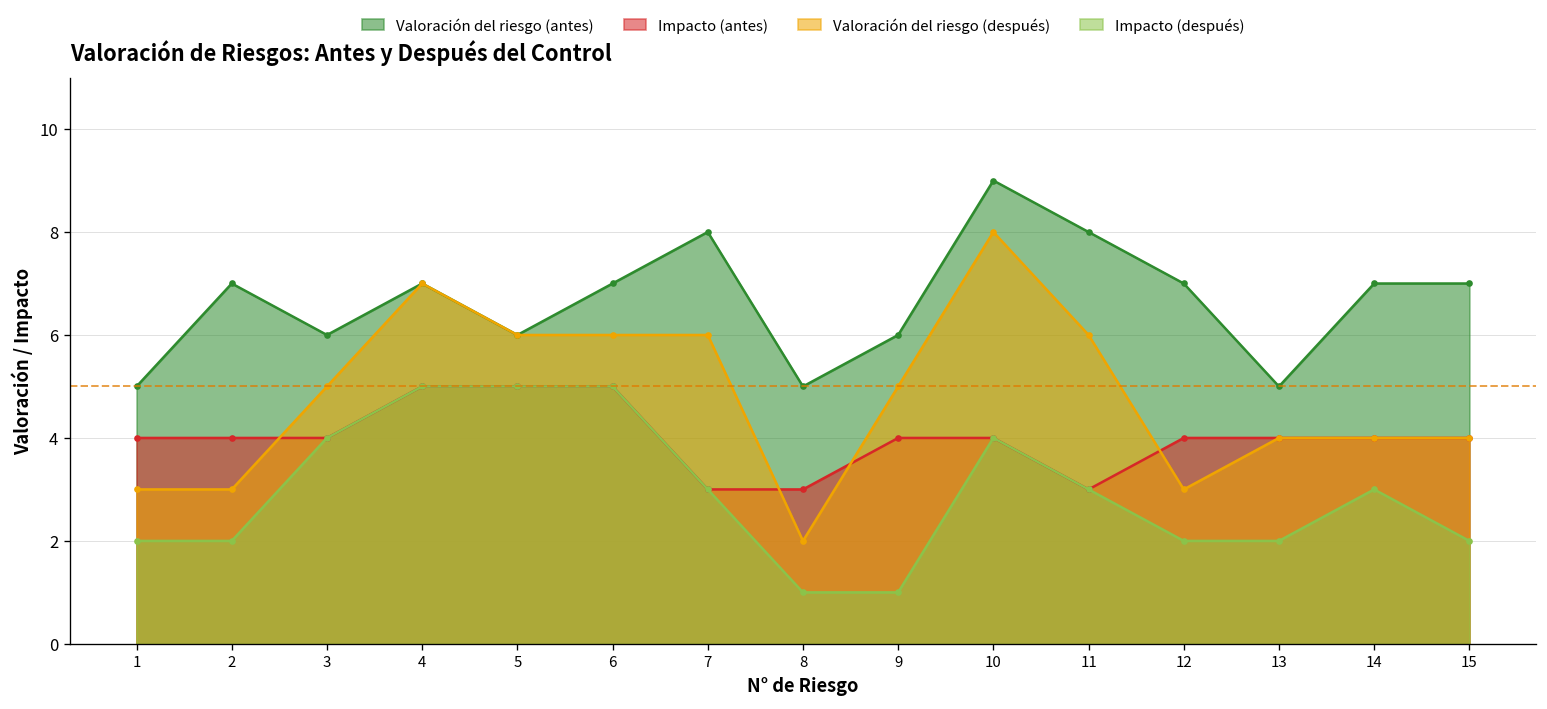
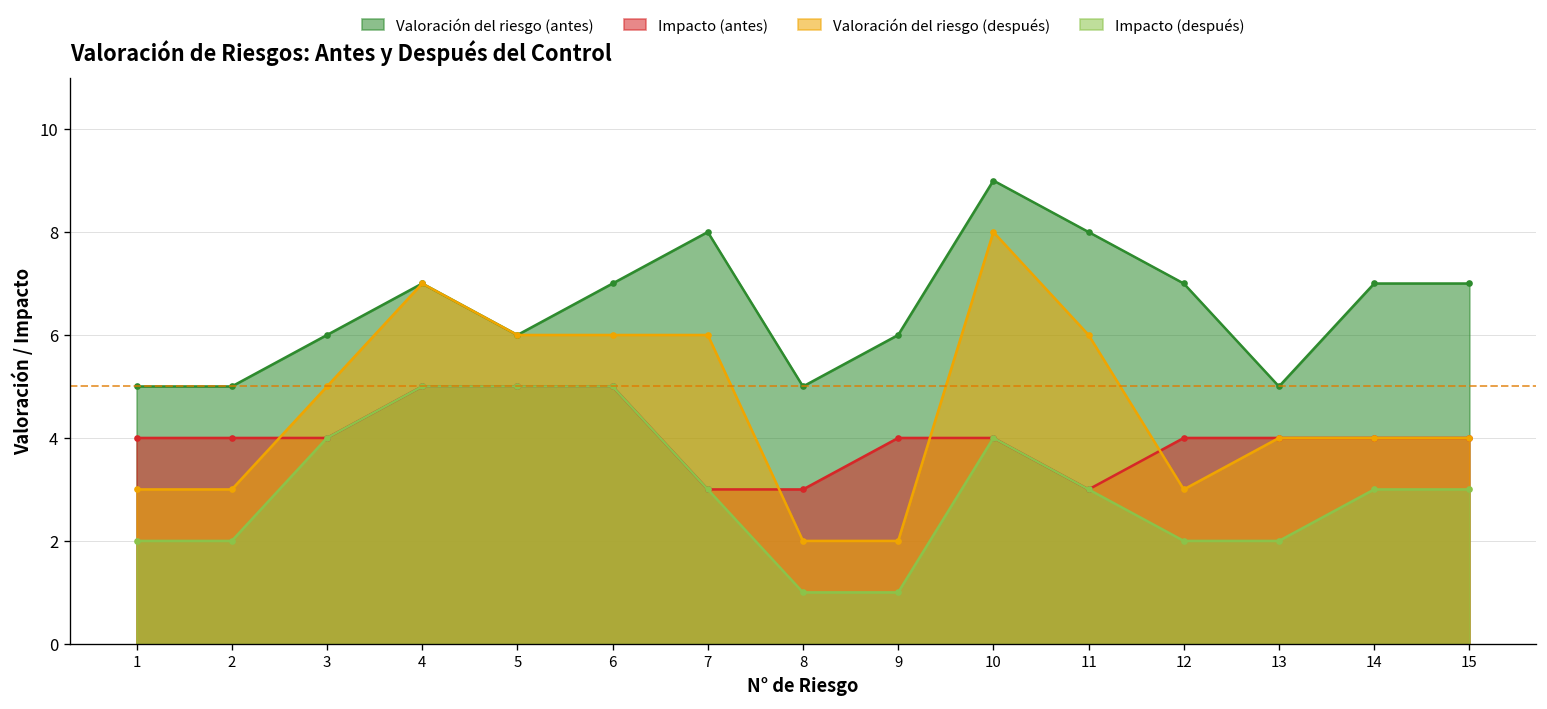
  {
    "Valoración del riesgo (antes)": {
      "1": 5,
-     "2": 7,
+     "2": 5,
      "3": 6,
      "6": 7,
      "7": 8,
      "8": 5,
      "9": 6,
      "10": 9,
      "11": 8,
      "12": 7,
      "13": 5,
      "14": 7,
      "15": 7
    },
    "Impacto (antes)": {
      "1": 4,
      "2": 4,
      "8": 3,
      "9": 4,
      "12": 4
    },
    "Valoración del riesgo (después)": {
      "1": 3,
      "2": 3,
      "3": 5,
      "6": 6,
      "7": 6,
      "8": 2,
-     "9": 5,
+     "9": 2,
      "10": 8,
      "11": 6,
      "12": 3
    },
    "Impacto (después)": {
      "1": 2,
      "2": 2,
      "8": 1,
      "9": 1,
      "12": 2,
      "13": 2,
      "14": 3,
-     "15": 2
+     "15": 3
    }
  }
